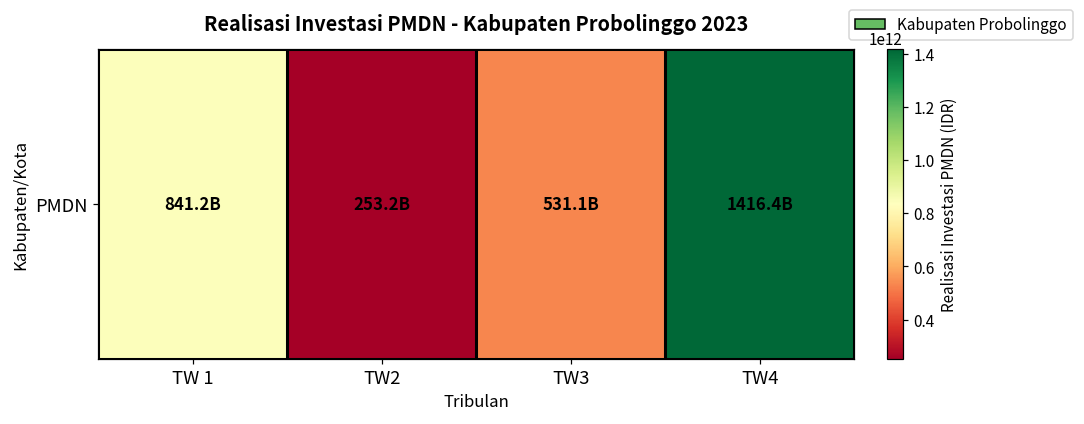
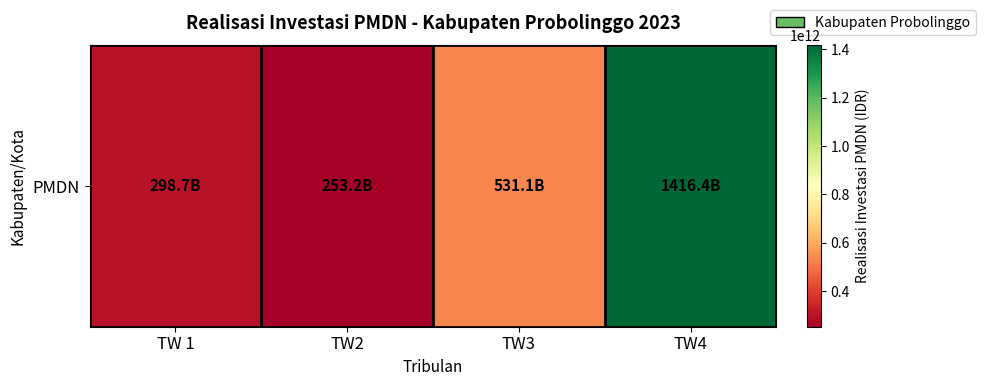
  {
    "PMDN": {
-     "TW 1": "841.2B",
+     "TW 1": "298.7B",
      "TW2": "253.2B",
      "TW3": "531.1B",
      "TW4": "1416.4B"
    }
  }
